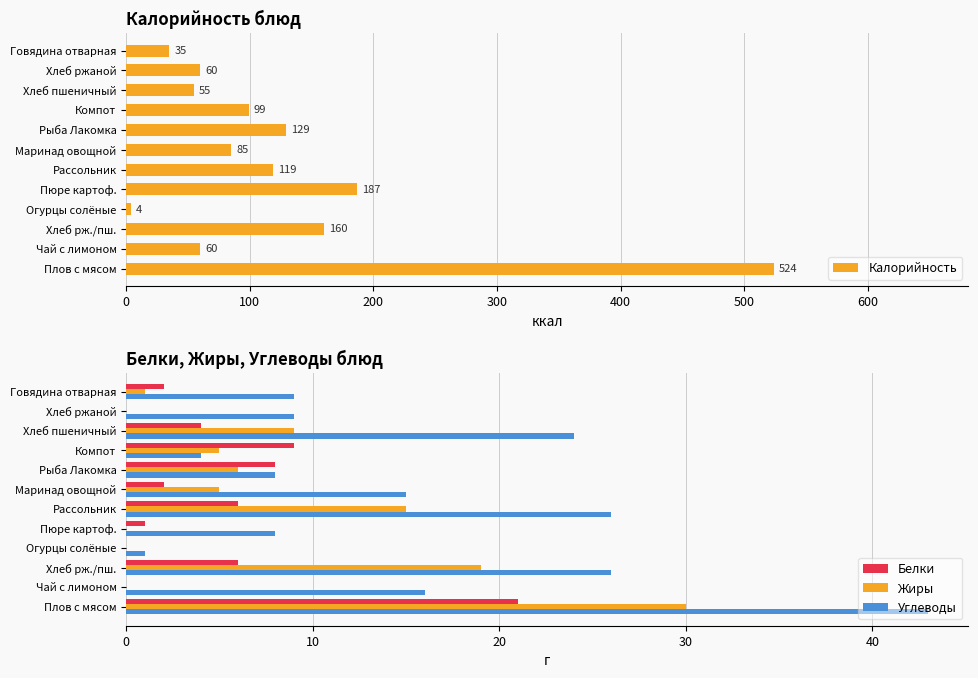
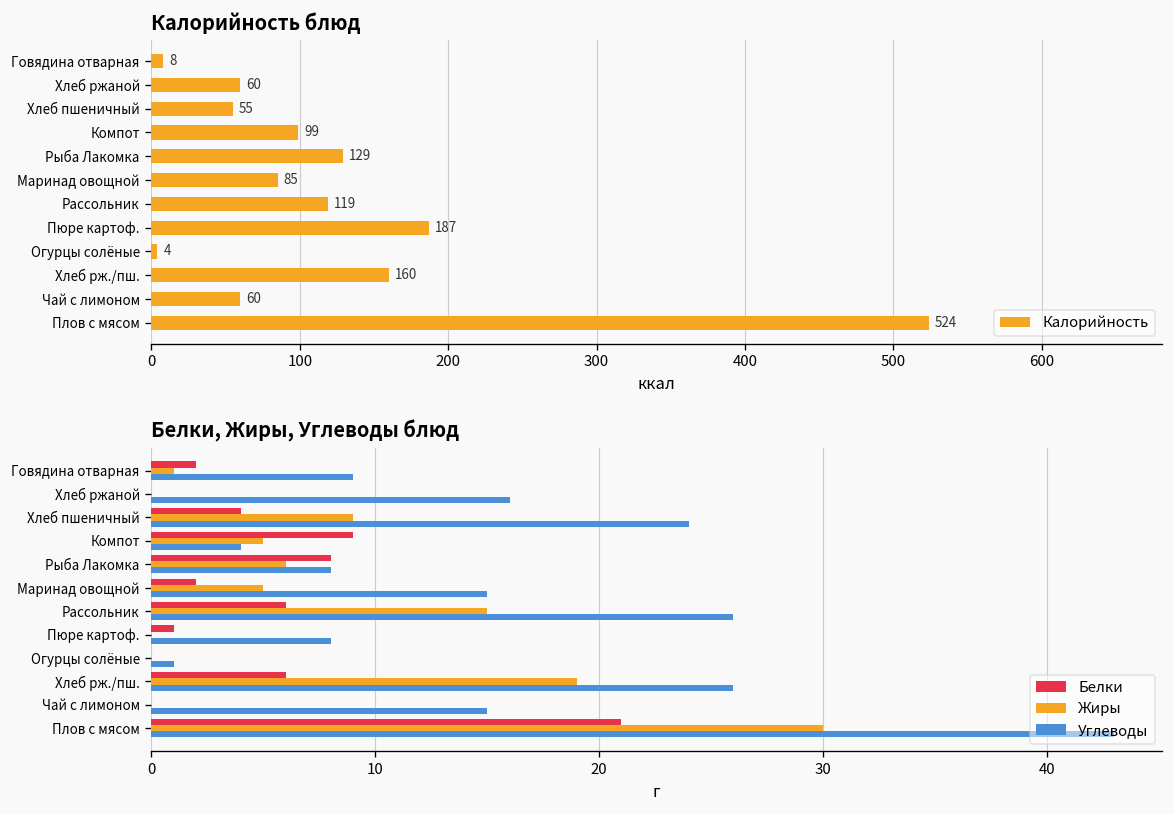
  {
    "Калорийность блюд": {
-     "Говядина отварная": 35,
+     "Говядина отварная": 8,
      "Хлеб ржаной": 60,
      "Хлеб пшеничный": 55,
      "Компот": 99,
      "Рыба Лакомка": 129,
      "Маринад овощной": 85,
      "Рассольник": 119,
      "Пюре картоф.": 187,
      "Огурцы солёные": 4,
      "Хлеб рж./пш.": 160,
      "Чай с лимоном": 60,
      "Плов с мясом": 524
    },
    "Белки, Жиры, Углеводы блюд": {
      "Белки": {
        "Говядина отварная": 2,
        "Хлеб ржаной": 0,
        "Хлеб пшеничный": 4,
        "Компот": 9,
        "Рыба Лакомка": 8,
        "Маринад овощной": 2,
        "Рассольник": 6,
        "Пюре картоф.": 1,
        "Огурцы солёные": 0,
        "Хлеб рж./пш.": 6,
        "Чай с лимоном": 0,
        "Плов с мясом": 21
      },
      "Жиры": {
        "Говядина отварная": 1,
        "Хлеб ржаной": 0,
        "Хлеб пшеничный": 9,
        "Компот": 5,
        "Рыба Лакомка": 6,
        "Маринад овощной": 5,
        "Рассольник": 15,
        "Пюре картоф.": 0,
        "Огурцы солёные": 0,
        "Хлеб рж./пш.": 19,
        "Чай с лимоном": 0,
        "Плов с мясом": 30
      },
      "Углеводы": {
        "Говядина отварная": 9,
-       "Хлеб ржаной": 9,
+       "Хлеб ржаной": 16,
        "Хлеб пшеничный": 24,
        "Компот": 4,
        "Рыба Лакомка": 8,
        "Маринад овощной": 15,
        "Рассольник": 26,
        "Пюре картоф.": 8,
        "Огурцы солёные": 1,
        "Хлеб рж./пш.": 26,
-       "Чай с лимоном": 16
+       "Чай с лимоном": 15
      }
    }
  }
